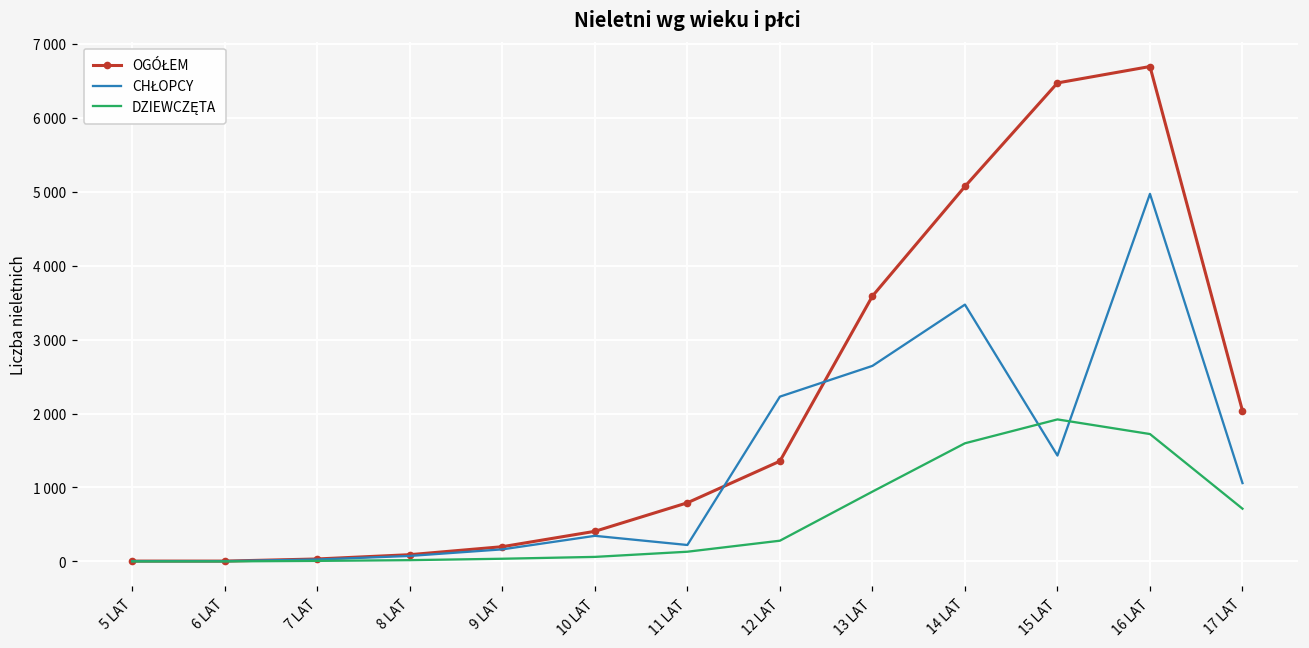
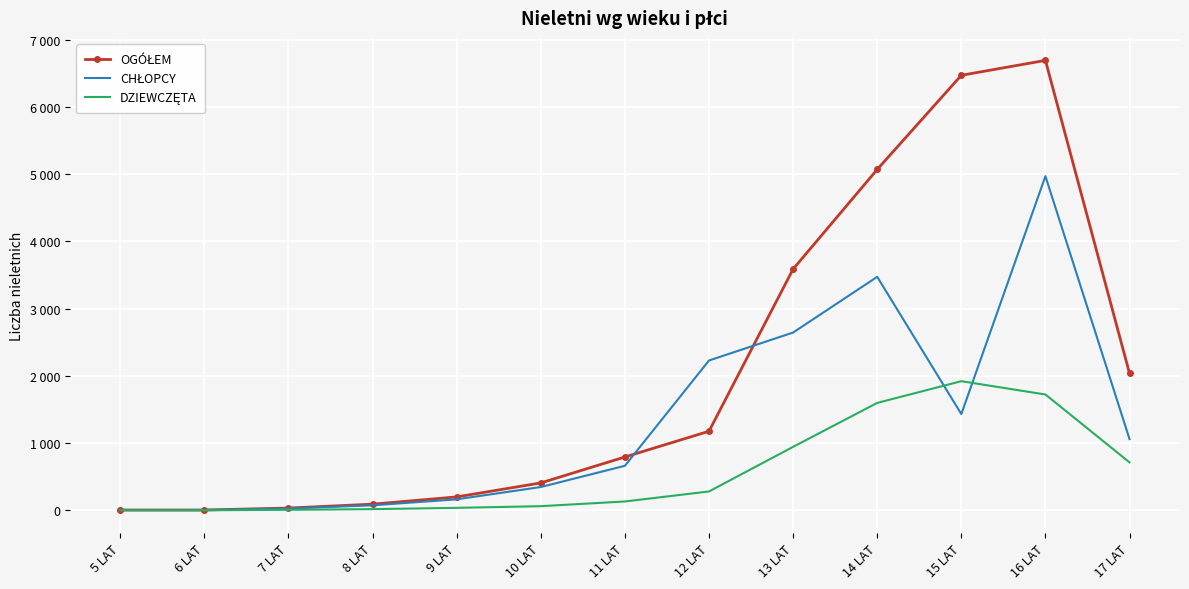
  {
    "OGÓŁEM": {
      "10 LAT": 400,
      "11 LAT": 800,
-     "12 LAT": 1400,
+     "12 LAT": 1200,
      "13 LAT": 3600,
      "14 LAT": 5100,
      "15 LAT": 6500,
      "16 LAT": 6700,
      "17 LAT": 2000
    },
    "CHŁOPCY": {
      "10 LAT": 300,
-     "11 LAT": 200,
+     "11 LAT": 700,
      "12 LAT": 2200,
      "13 LAT": 2600,
      "14 LAT": 3500,
      "15 LAT": 1400,
      "16 LAT": 5000,
      "17 LAT": 1100
    },
    "DZIEWCZĘTA": {
      "8 LAT": 0,
      "9 LAT": 0,
      "10 LAT": 100,
      "11 LAT": 100,
      "12 LAT": 300,
      "13 LAT": 900,
      "14 LAT": 1600,
      "15 LAT": 1900,
      "16 LAT": 1700,
      "17 LAT": 700
    }
  }
